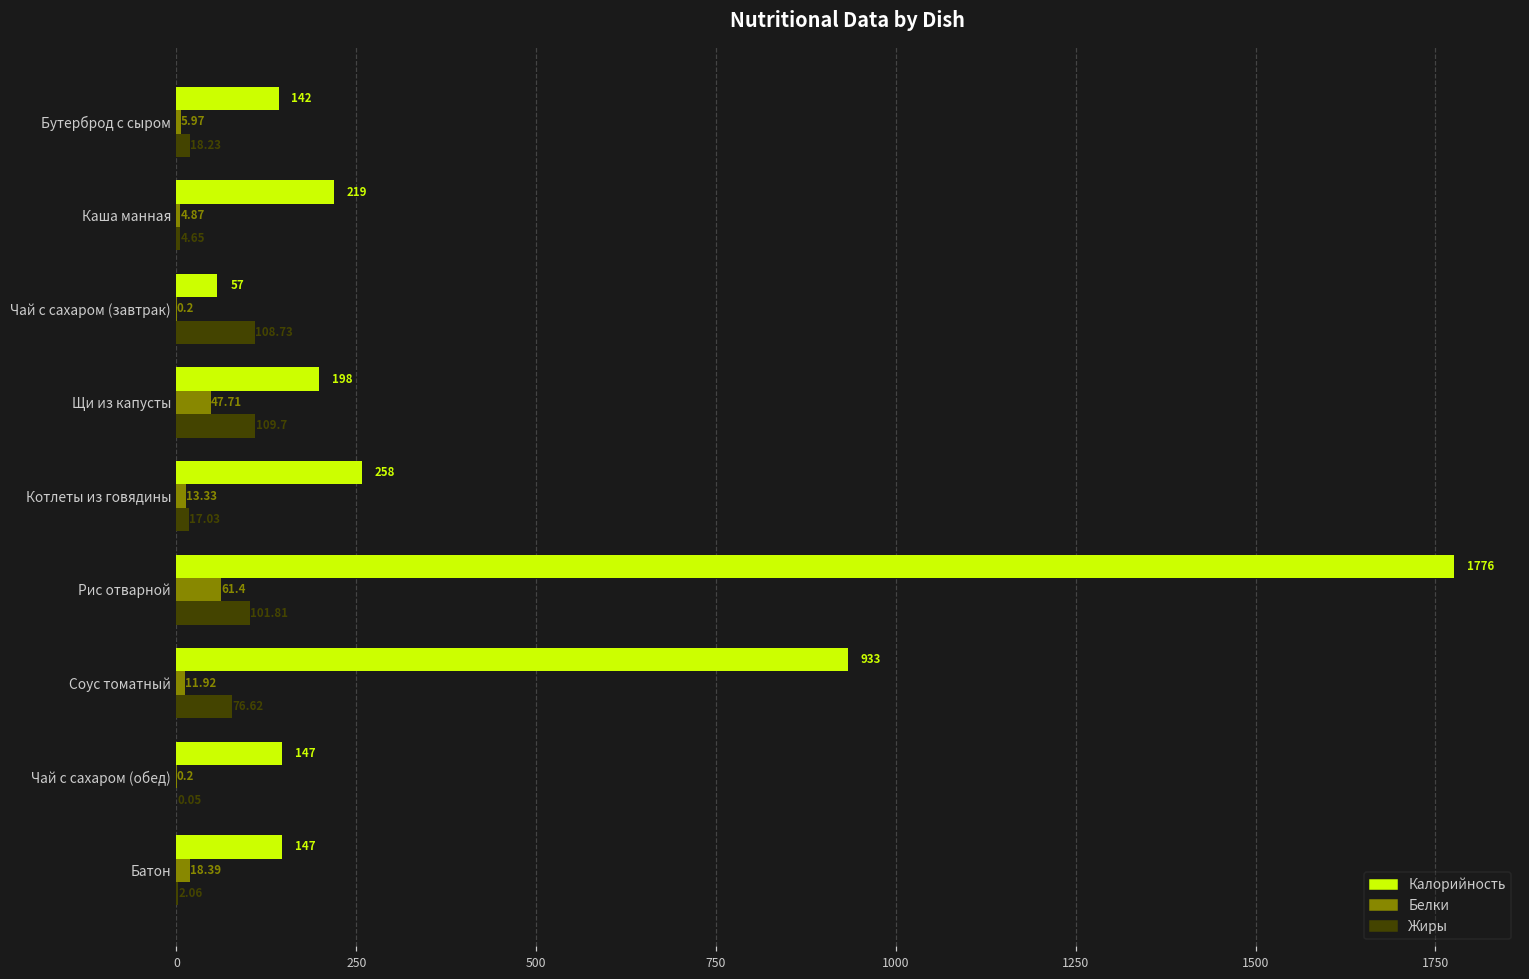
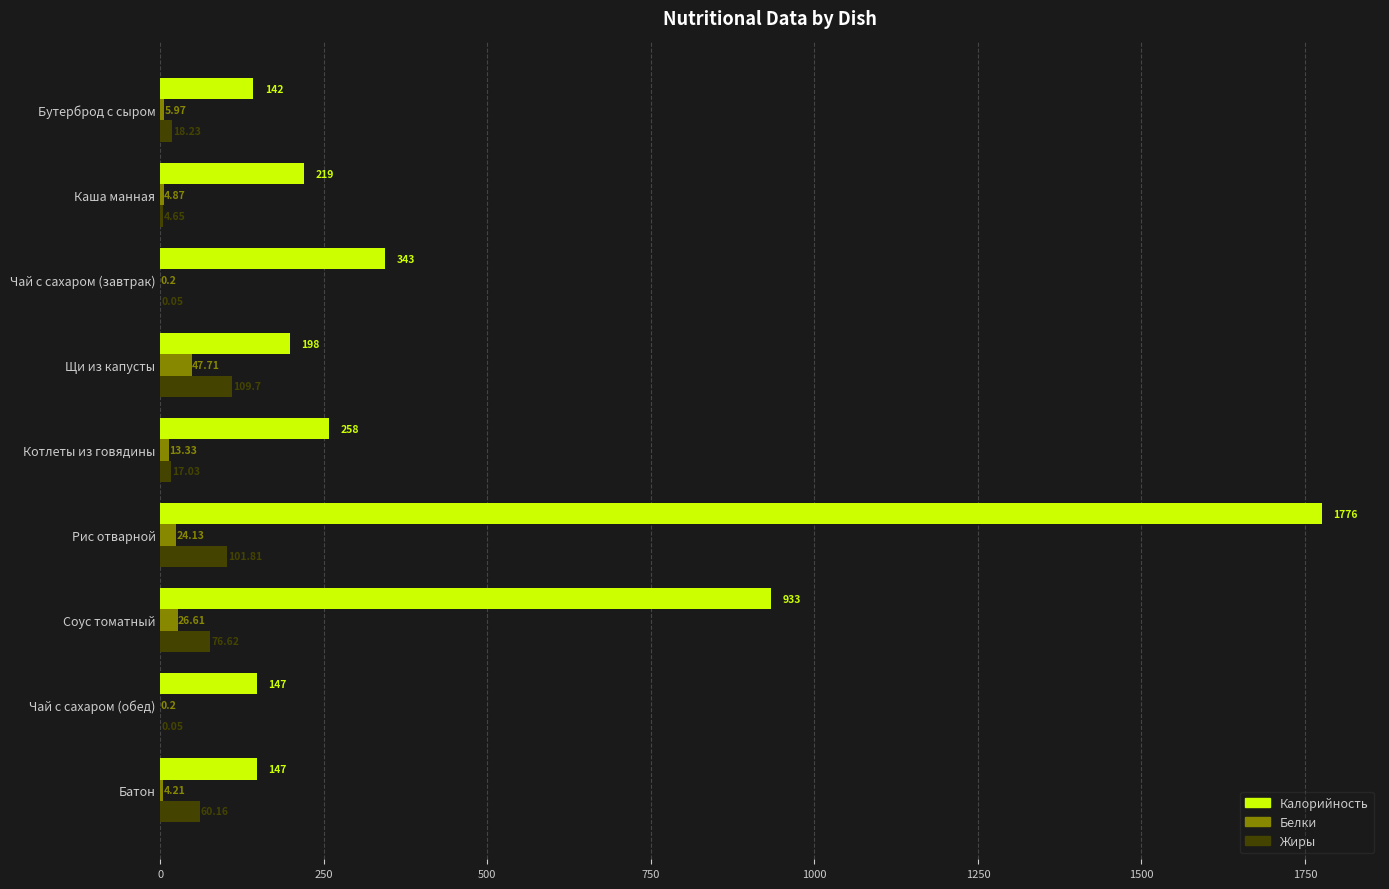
  {
    "Калорийность": {
      "Бутерброд с сыром": 142,
      "Каша манная": 219,
-     "Чай с сахаром (завтрак)": 57,
+     "Чай с сахаром (завтрак)": 343,
      "Щи из капусты": 198,
      "Котлеты из говядины": 258,
      "Рис отварной": 1776,
      "Соус томатный": 933,
      "Чай с сахаром (обед)": 147,
      "Батон": 147
    },
    "Белки": {
      "Бутерброд с сыром": 5.97,
      "Каша манная": 4.87,
      "Чай с сахаром (завтрак)": 0.2,
      "Щи из капусты": 47.71,
      "Котлеты из говядины": 13.33,
-     "Рис отварной": 61.4,
-     "Соус томатный": 11.92,
+     "Рис отварной": 24.13,
+     "Соус томатный": 26.61,
      "Чай с сахаром (обед)": 0.2,
-     "Батон": 18.39
+     "Батон": 4.21
    },
    "Жиры": {
      "Бутерброд с сыром": 20,
      "Каша манная": 0,
-     "Чай с сахаром (завтрак)": 110,
+     "Чай с сахаром (завтрак)": 0,
      "Щи из капусты": 110,
      "Котлеты из говядины": 20,
      "Рис отварной": 100,
      "Соус томатный": 80,
-     "Батон": 0
+     "Батон": 60
    }
  }
